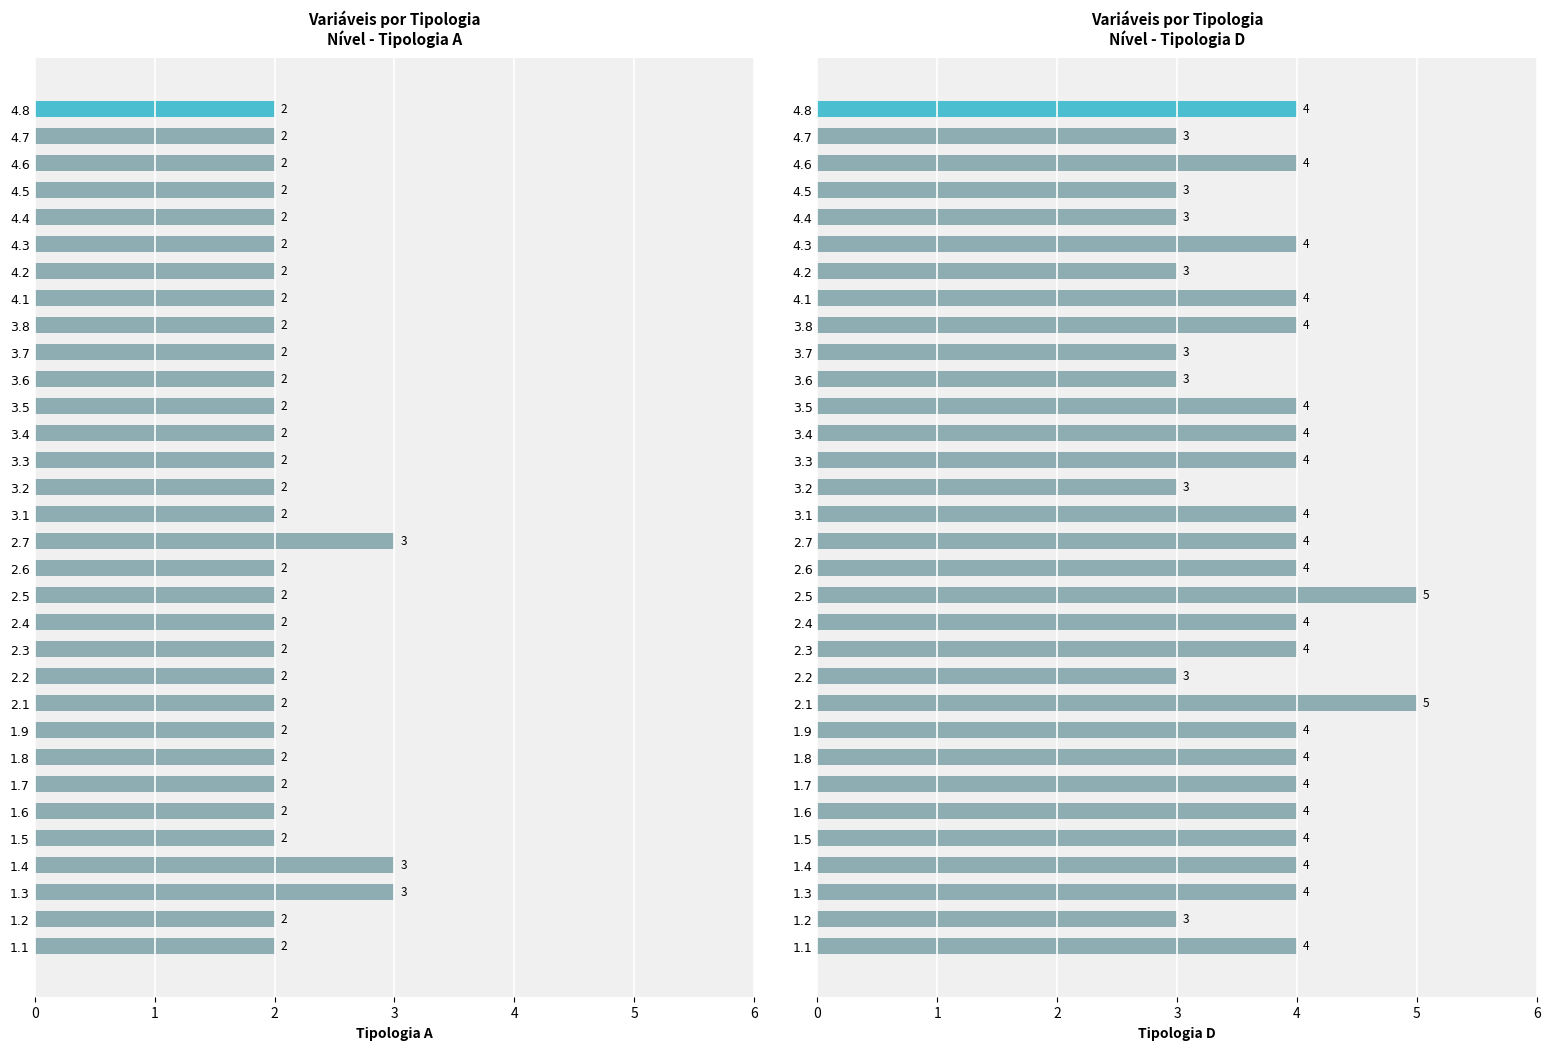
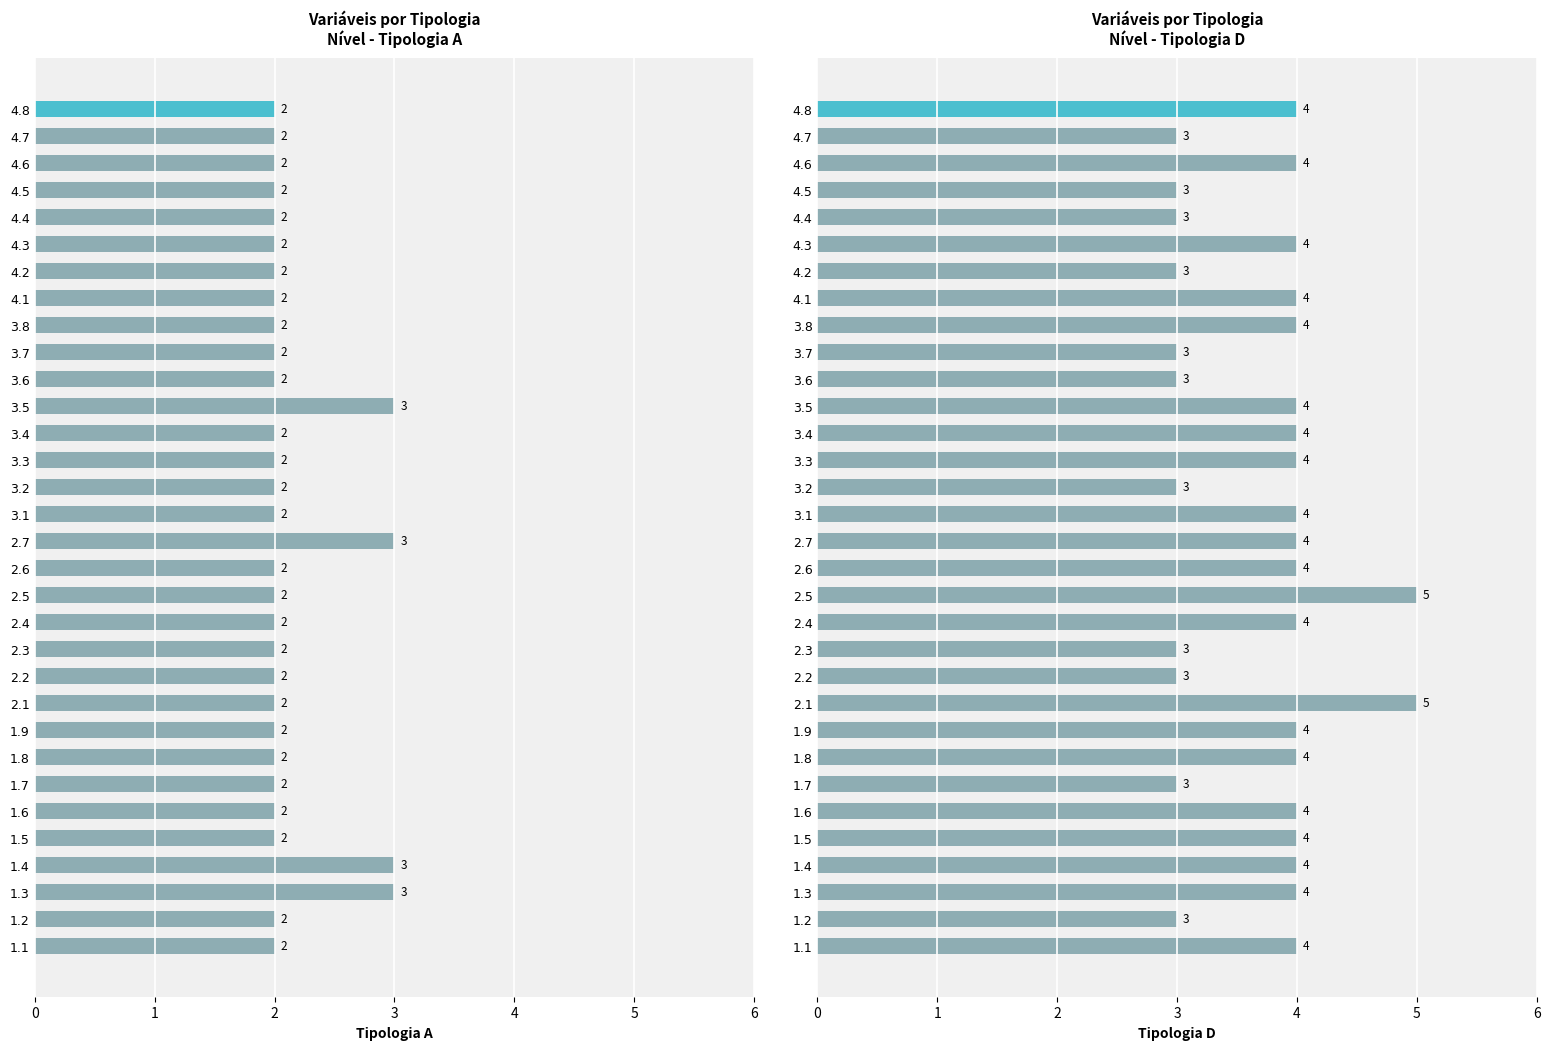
  {
    "Variáveis por Tipologia Nível - Tipologia A": {
      "4.8": 2,
      "4.7": 2,
      "4.6": 2,
      "4.5": 2,
      "4.4": 2,
      "4.3": 2,
      "4.2": 2,
      "4.1": 2,
      "3.8": 2,
      "3.7": 2,
      "3.6": 2,
-     "3.5": 2,
+     "3.5": 3,
      "3.4": 2,
      "3.3": 2,
      "3.2": 2,
      "3.1": 2,
      "2.7": 3,
      "2.6": 2,
      "2.5": 2,
      "2.4": 2,
      "2.3": 2,
      "2.2": 2,
      "2.1": 2,
      "1.9": 2,
      "1.8": 2,
      "1.7": 2,
      "1.6": 2,
      "1.5": 2,
      "1.4": 3,
      "1.3": 3,
      "1.2": 2,
      "1.1": 2
    },
    "Variáveis por Tipologia Nível - Tipologia D": {
      "4.8": 4,
      "4.7": 3,
      "4.6": 4,
      "4.5": 3,
      "4.4": 3,
      "4.3": 4,
      "4.2": 3,
      "4.1": 4,
      "3.8": 4,
      "3.7": 3,
      "3.6": 3,
      "3.5": 4,
      "3.4": 4,
      "3.3": 4,
      "3.2": 3,
      "3.1": 4,
      "2.7": 4,
      "2.6": 4,
      "2.5": 5,
      "2.4": 4,
-     "2.3": 4,
+     "2.3": 3,
      "2.2": 3,
      "2.1": 5,
      "1.9": 4,
      "1.8": 4,
-     "1.7": 4,
+     "1.7": 3,
      "1.6": 4,
      "1.5": 4,
      "1.4": 4,
      "1.3": 4,
      "1.2": 3,
      "1.1": 4
    }
  }
